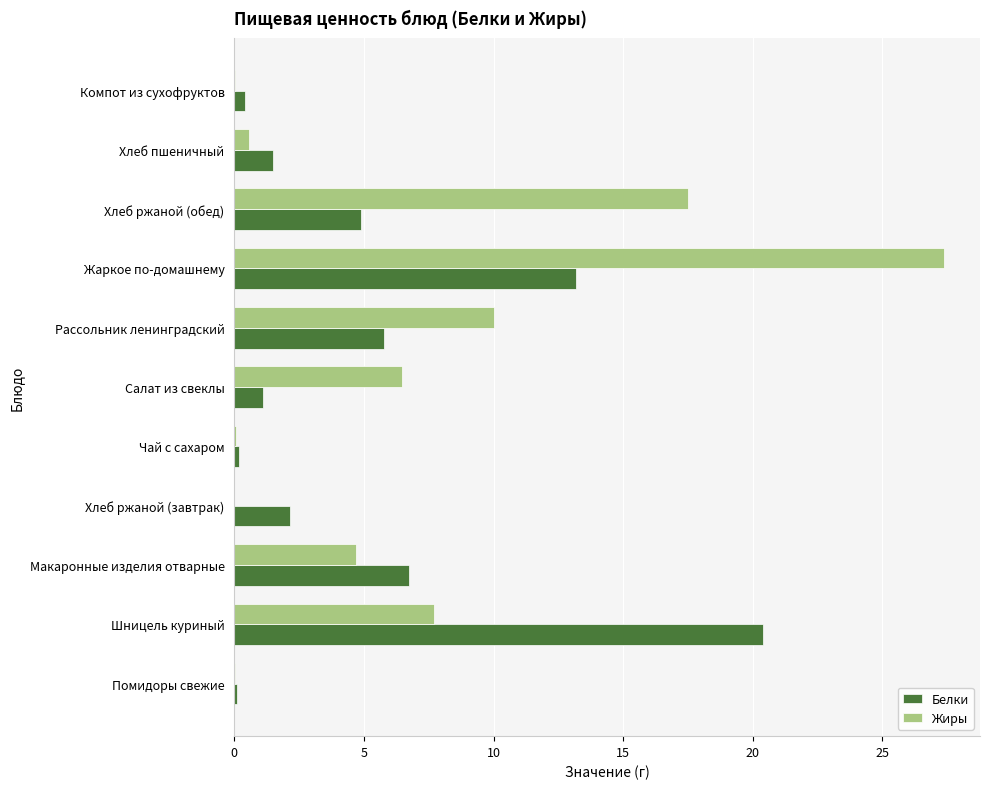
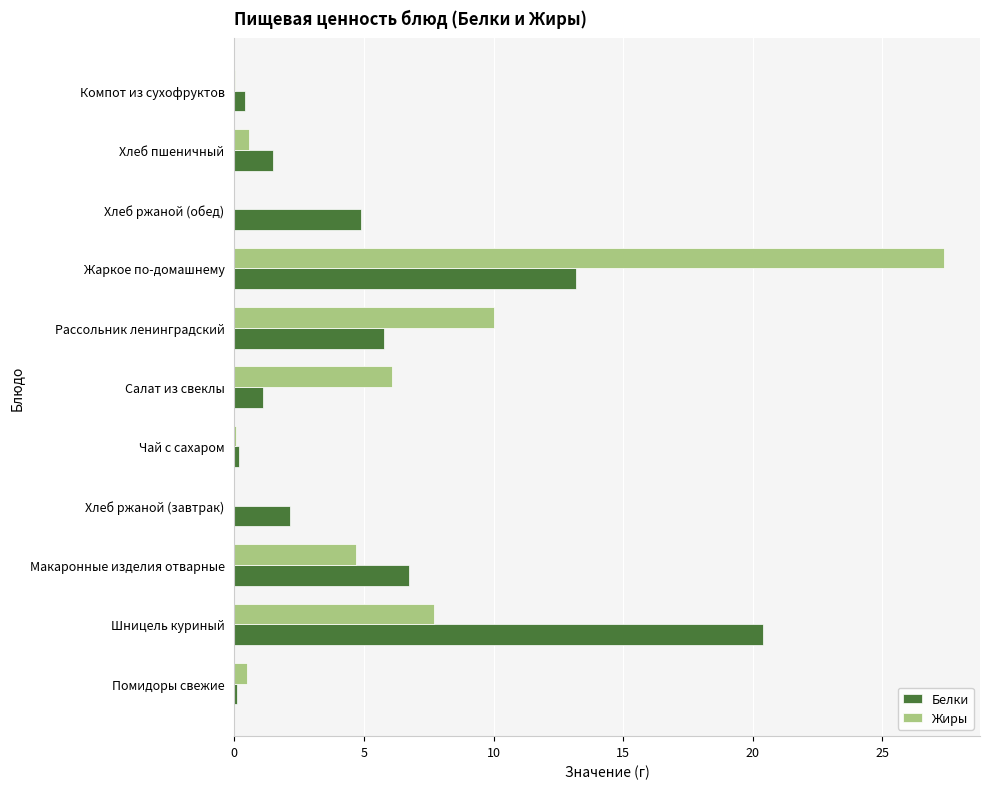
  {
    "Белки": {
      "Компот из сухофруктов": 0.4,
      "Хлеб пшеничный": 1.5,
      "Хлеб ржаной (обед)": 4.9,
      "Жаркое по-домашнему": 13.2,
      "Рассольник ленинградский": 5.8,
      "Салат из свеклы": 1.1,
      "Чай с сахаром": 0.2,
      "Хлеб ржаной (завтрак)": 2.1,
      "Макаронные изделия отварные": 6.7,
      "Шницель куриный": 20.4,
      "Помидоры свежие": 0.1
    },
    "Жиры": {
      "Хлеб пшеничный": 0.6,
-     "Хлеб ржаной (обед)": 17.5,
+     "Хлеб ржаной (обед)": 0.0,
      "Жаркое по-домашнему": 27.4,
      "Рассольник ленинградский": 10.0,
-     "Салат из свеклы": 6.5,
+     "Салат из свеклы": 6.1,
      "Хлеб ржаной (завтрак)": 0.0,
      "Макаронные изделия отварные": 4.7,
      "Шницель куриный": 7.7,
-     "Помидоры свежие": 0.0
+     "Помидоры свежие": 0.5
    }
  }
